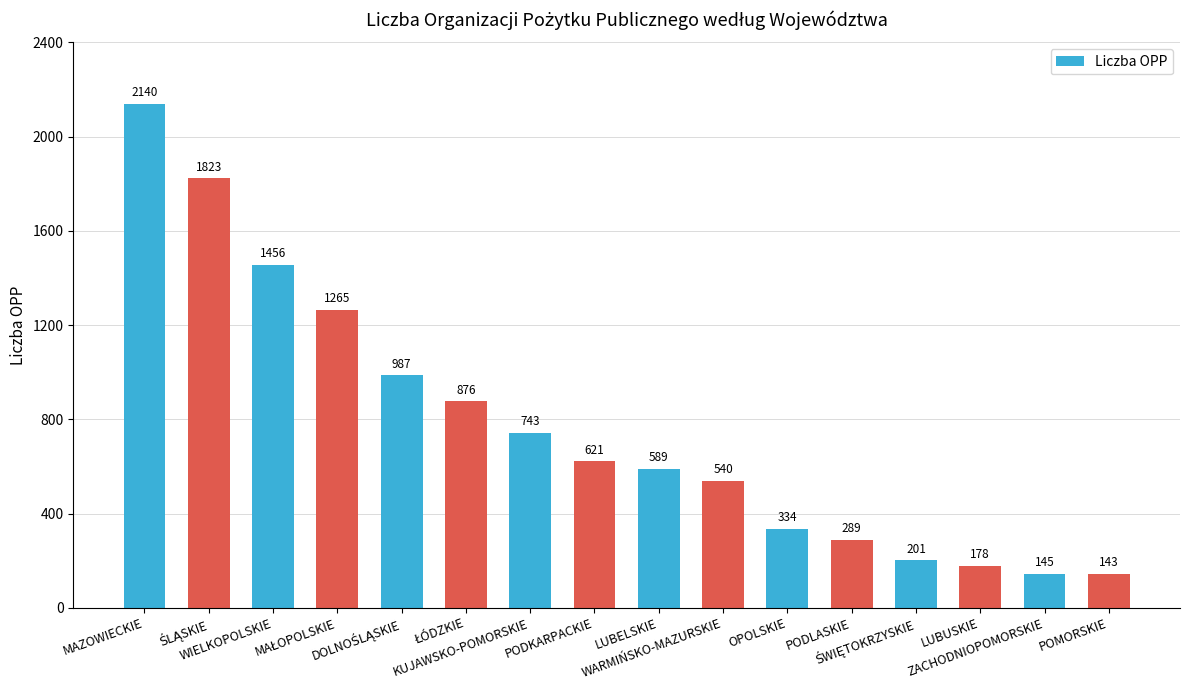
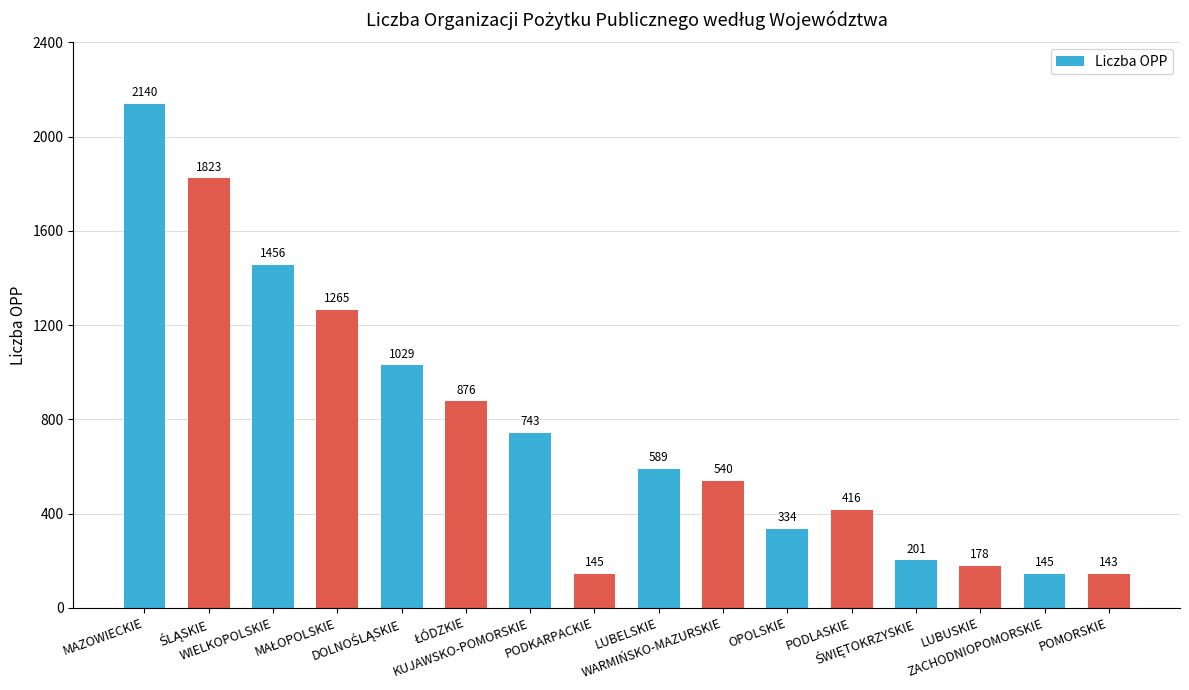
  {
    "MAZOWIECKIE": 2140,
    "ŚLĄSKIE": 1823,
    "WIELKOPOLSKIE": 1456,
    "MAŁOPOLSKIE": 1265,
-   "DOLNOŚLĄSKIE": 987,
+   "DOLNOŚLĄSKIE": 1029,
    "ŁÓDZKIE": 876,
    "KUJAWSKO-POMORSKIE": 743,
-   "PODKARPACKIE": 621,
+   "PODKARPACKIE": 145,
    "LUBELSKIE": 589,
    "WARMIŃSKO-MAZURSKIE": 540,
    "OPOLSKIE": 334,
-   "PODLASKIE": 289,
+   "PODLASKIE": 416,
    "ŚWIĘTOKRZYSKIE": 201,
    "LUBUSKIE": 178,
    "ZACHODNIOPOMORSKIE": 145,
    "POMORSKIE": 143
  }
